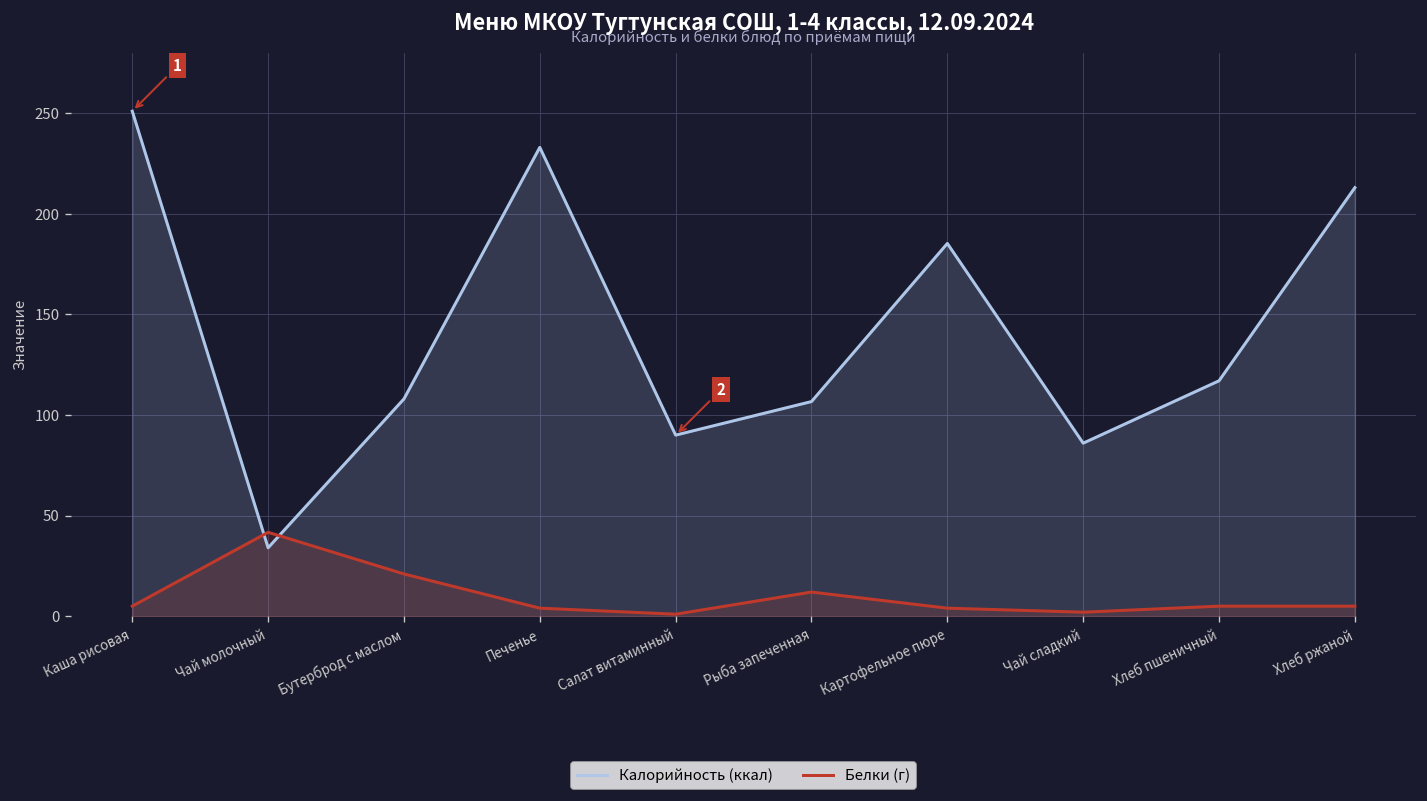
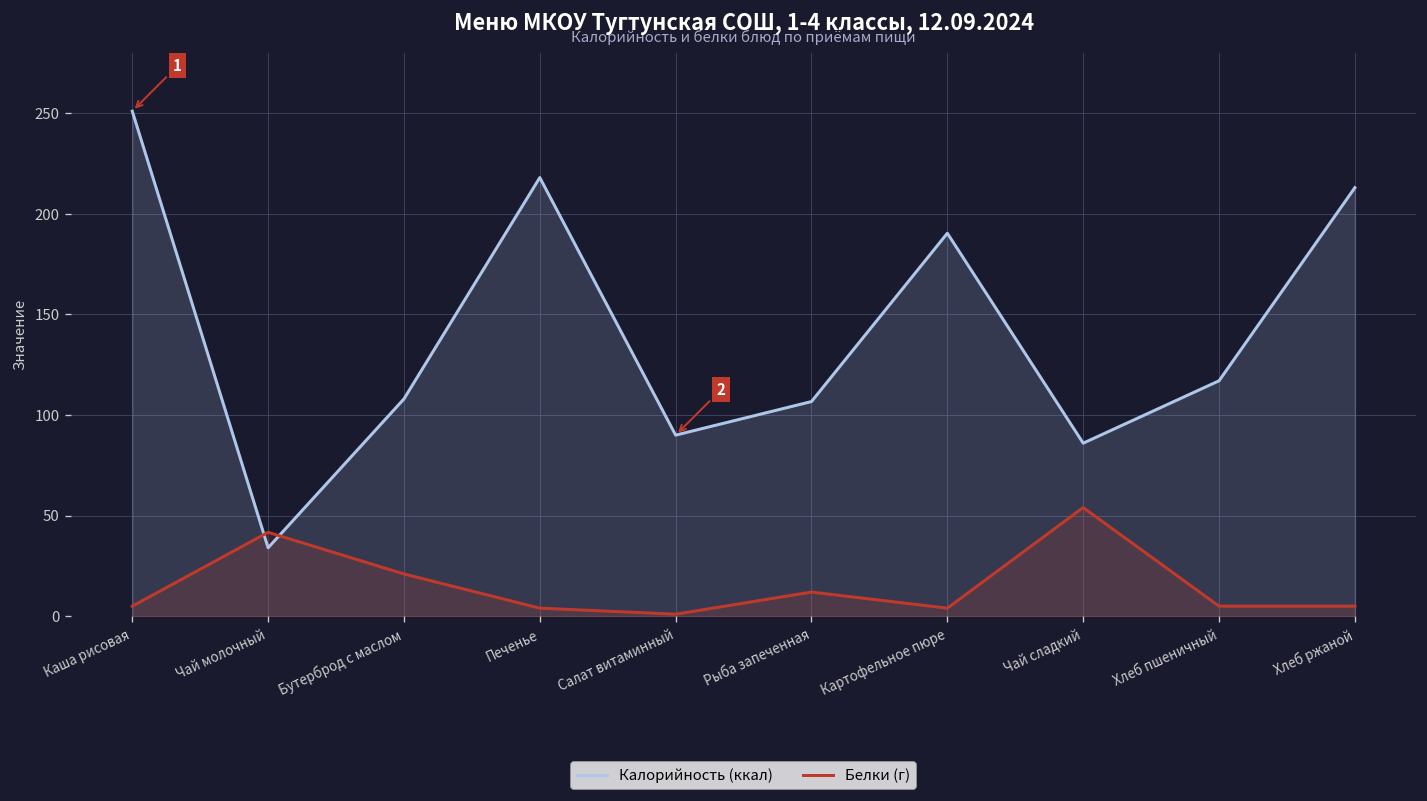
  {
    "Калорийность (ккал)": {
      "Чай молочный": 34,
      "Бутерброд с маслом": 108,
-     "Печенье": 233,
+     "Печенье": 218,
      "Рыба запеченная": 107,
-     "Картофельное пюре": 185,
+     "Картофельное пюре": 190,
      "Чай сладкий": 86,
      "Хлеб пшеничный": 117,
      "Хлеб ржаной": 213
    },
    "Белки (г)": {
      "Каша рисовая": 5,
      "Чай молочный": 42,
      "Бутерброд с маслом": 21,
      "Печенье": 4,
      "Салат витаминный": 1,
      "Рыба запеченная": 12,
      "Картофельное пюре": 4,
-     "Чай сладкий": 2,
+     "Чай сладкий": 54,
      "Хлеб пшеничный": 5,
      "Хлеб ржаной": 5
    }
  }
